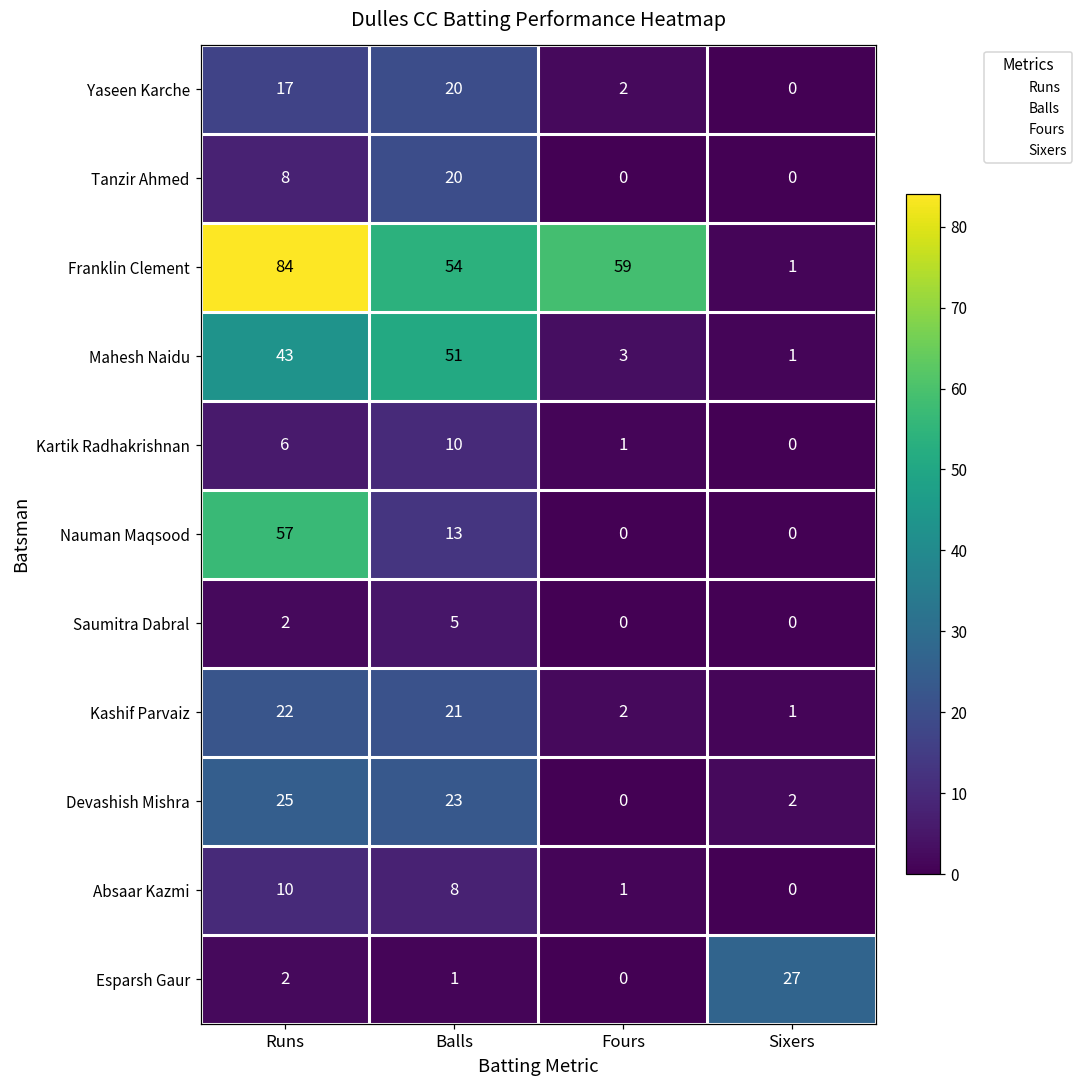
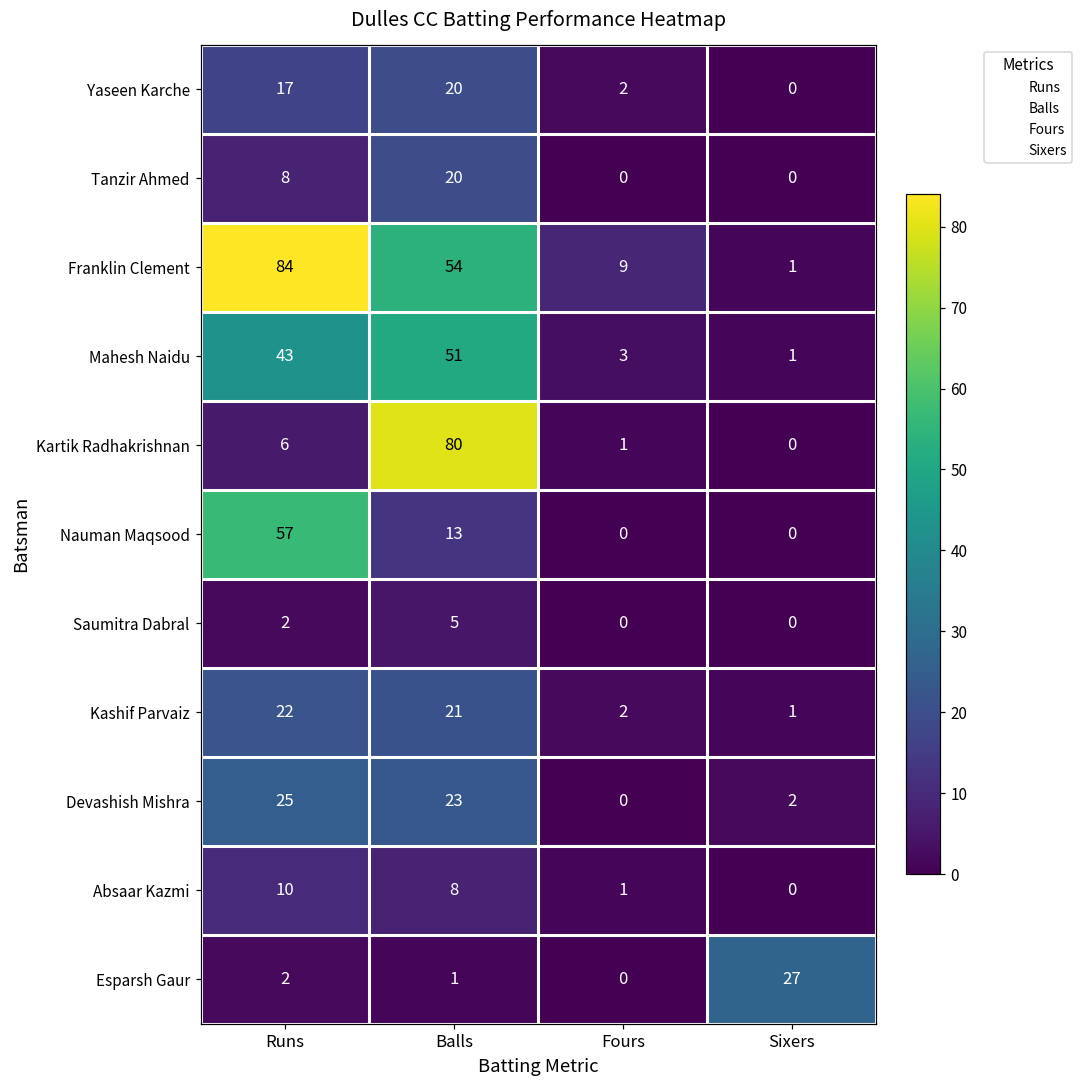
  {
    "Franklin Clement": {
-     "Fours": 59
+     "Fours": 9
    },
    "Kartik Radhakrishnan": {
-     "Balls": 10
+     "Balls": 80
    }
  }
